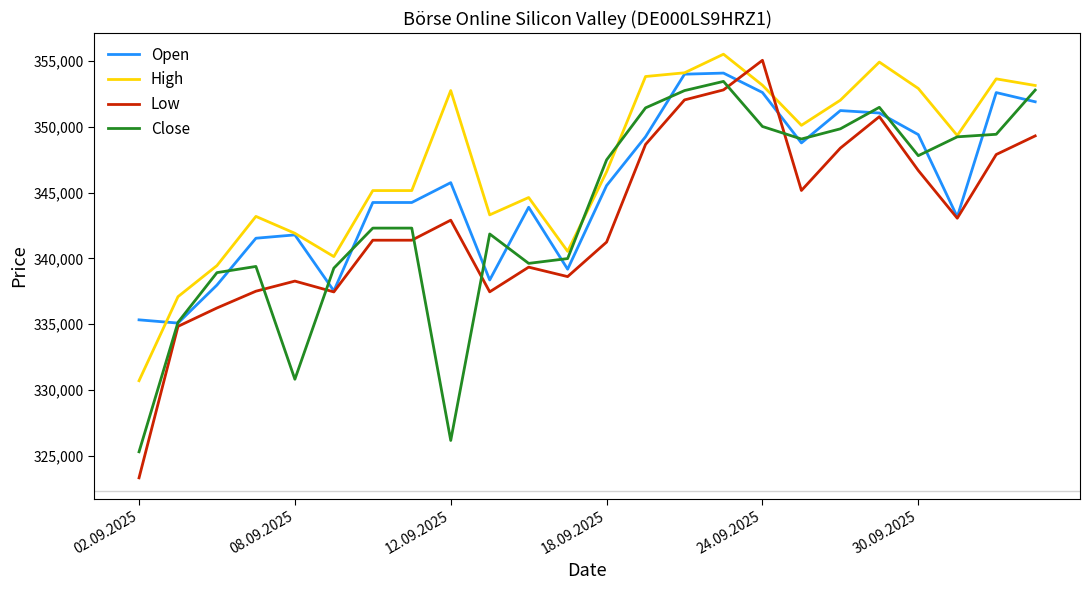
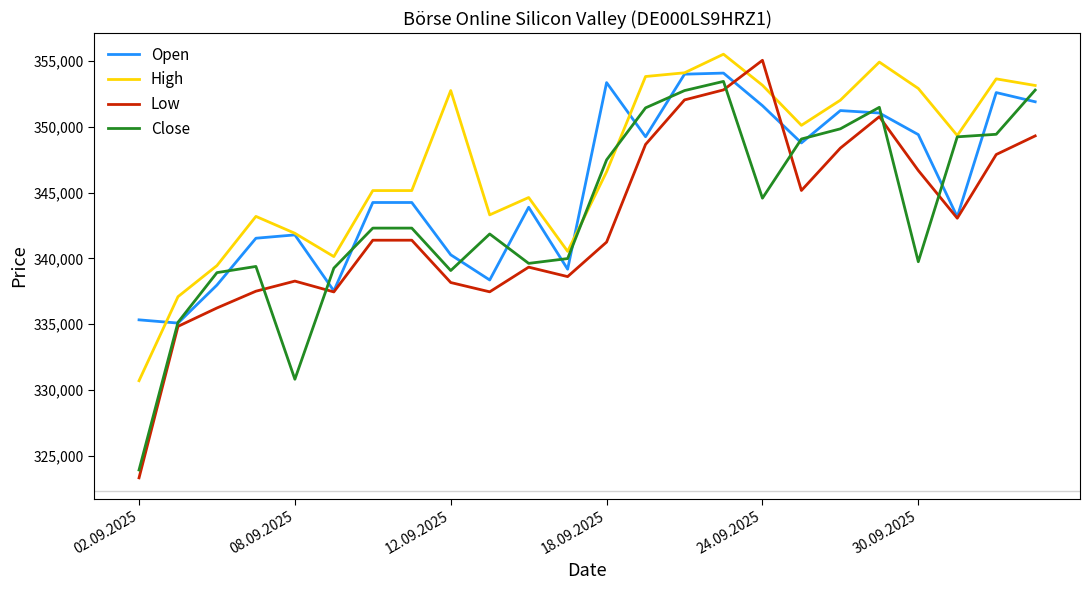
  {
    "Open": {
      "02.09.2025": "335,300",
-     "12.09.2025": "345,800",
-     "18.09.2025": "345,500",
-     "24.09.2025": "352,600",
+     "12.09.2025": "340,300",
+     "18.09.2025": "353,400",
+     "24.09.2025": "351,600",
      "30.09.2025": "349,400"
    },
    "High": {
      "02.09.2025": "330,700",
      "12.09.2025": "352,800",
      "18.09.2025": "346,600",
      "24.09.2025": "353,200",
      "30.09.2025": "352,900"
    },
    "Low": {
      "02.09.2025": "323,300",
      "08.09.2025": "338,300",
-     "12.09.2025": "342,900",
+     "12.09.2025": "338,200",
      "18.09.2025": "341,200",
      "24.09.2025": "355,100",
      "30.09.2025": "346,700"
    },
    "Close": {
-     "02.09.2025": "325,300",
+     "02.09.2025": "323,900",
      "08.09.2025": "330,800",
-     "12.09.2025": "326,200",
+     "12.09.2025": "339,100",
      "18.09.2025": "347,500",
-     "24.09.2025": "350,000",
-     "30.09.2025": "347,800"
+     "24.09.2025": "344,600",
+     "30.09.2025": "339,700"
    }
  }
